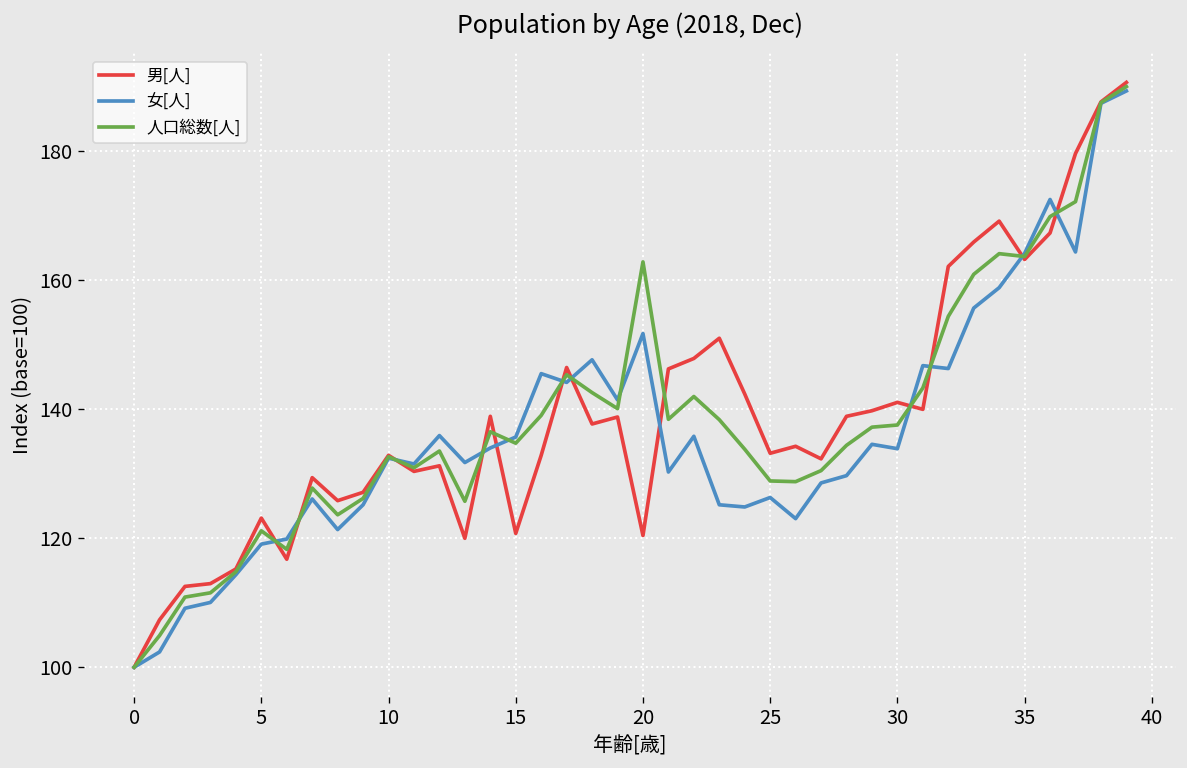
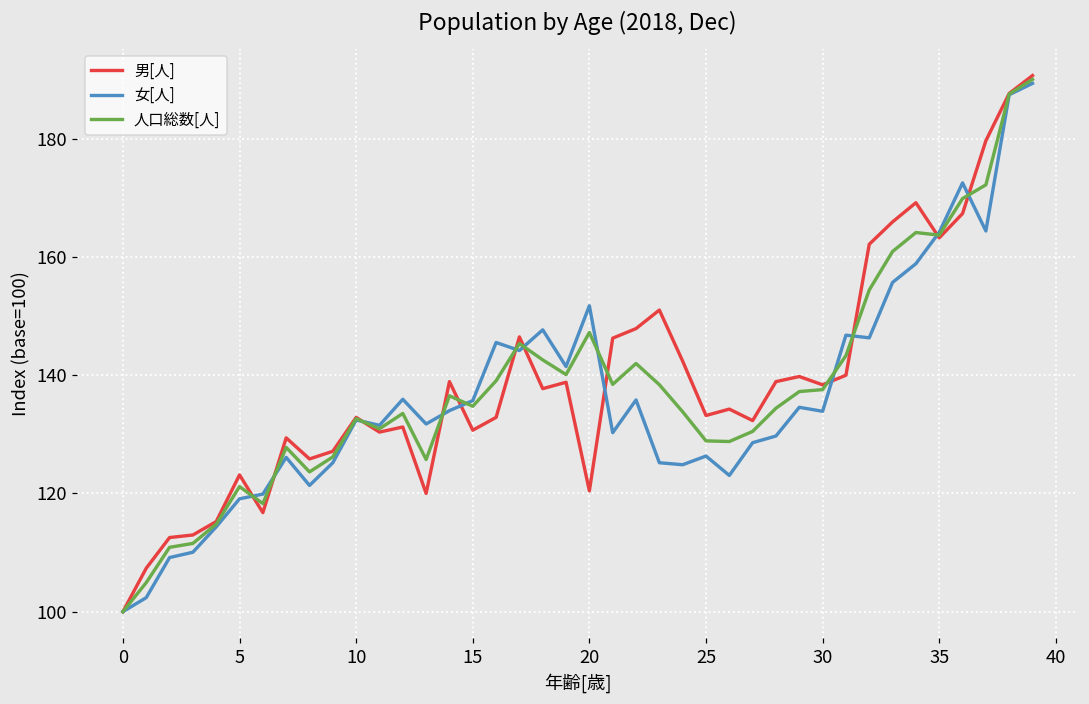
  {
    "男[人]": {
      "5": 123,
-     "15": 121,
+     "15": 131,
      "20": 120,
      "25": 133,
-     "30": 141
+     "30": 138
    },
    "女[人]": {
      "5": 119,
      "15": 136,
      "20": 152,
      "25": 126,
      "30": 134,
      "35": 164
    },
    "人口総数[人]": {
      "5": 121,
      "15": 135,
-     "20": 163,
+     "20": 147,
      "25": 129,
      "30": 138
    }
  }
